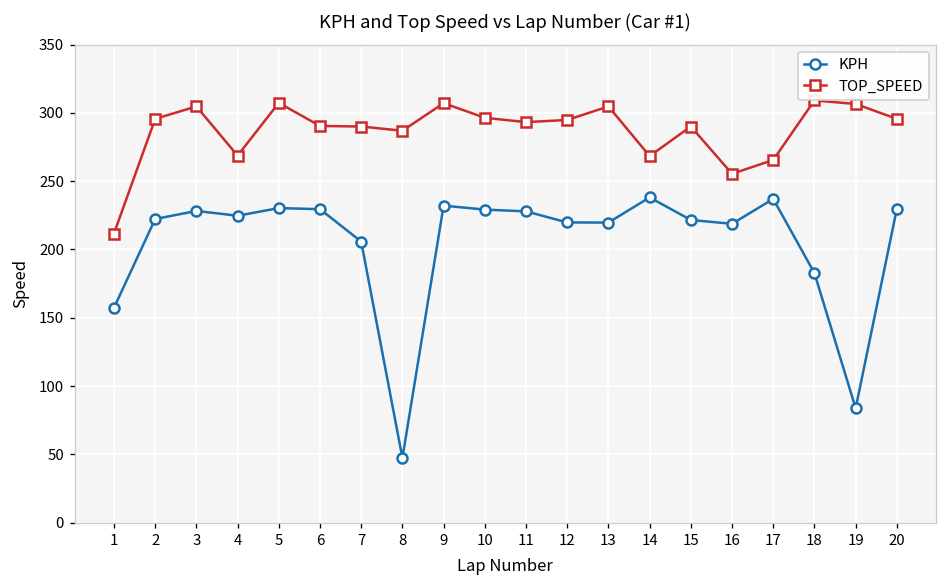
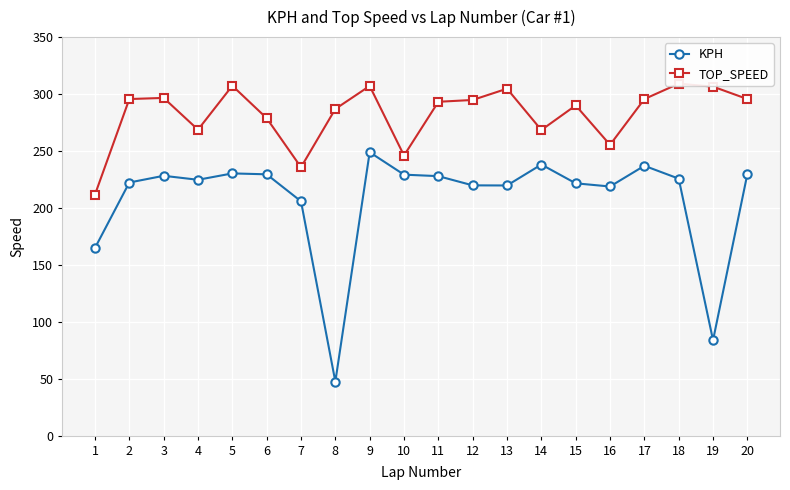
  {
    "KPH": {
-     "1": 157,
+     "1": 165,
      "2": 222,
      "3": 228,
      "4": 225,
      "5": 230,
      "6": 230,
      "7": 206,
      "8": 47,
-     "9": 232,
+     "9": 249,
      "10": 229,
      "11": 228,
      "12": 220,
      "13": 220,
      "14": 238,
      "15": 222,
      "16": 219,
      "17": 237,
-     "18": 183,
+     "18": 226,
      "19": 84,
      "20": 230
    },
    "TOP_SPEED": {
      "1": 212,
      "2": 296,
-     "3": 305,
+     "3": 297,
      "4": 269,
      "5": 307,
-     "6": 290,
-     "7": 290,
+     "6": 279,
+     "7": 236,
      "8": 287,
      "9": 307,
-     "10": 296,
+     "10": 246,
      "11": 293,
      "12": 295,
      "13": 305,
      "14": 268,
      "15": 290,
      "16": 255,
-     "17": 266,
+     "17": 296,
      "19": 307,
      "20": 296
    }
  }
